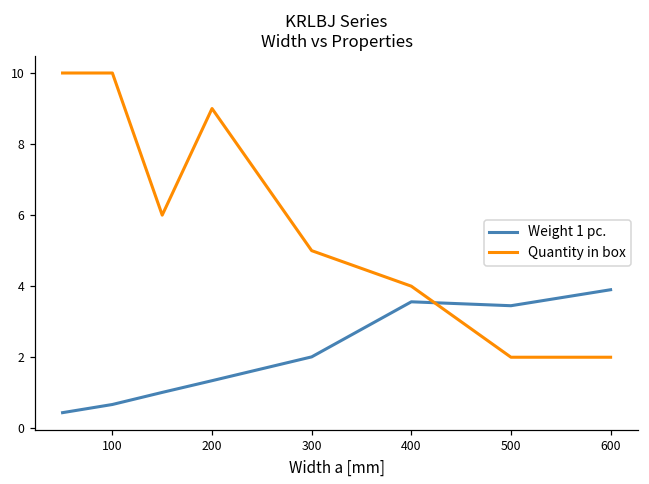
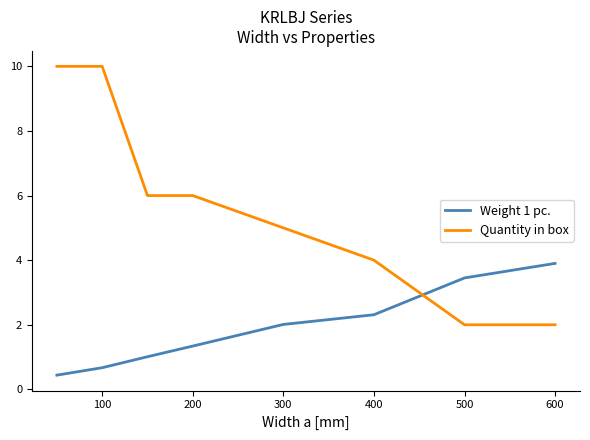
  {
    "Weight 1 pc.": {
      "100": 0.7,
      "200": 1.3,
      "300": 2.0,
-     "400": 3.6,
+     "400": 2.3,
      "500": 3.5,
      "600": 3.9
    },
    "Quantity in box": {
      "100": 10,
-     "200": 9,
+     "200": 6,
      "300": 5,
      "400": 4,
      "500": 2,
      "600": 2
    }
  }
